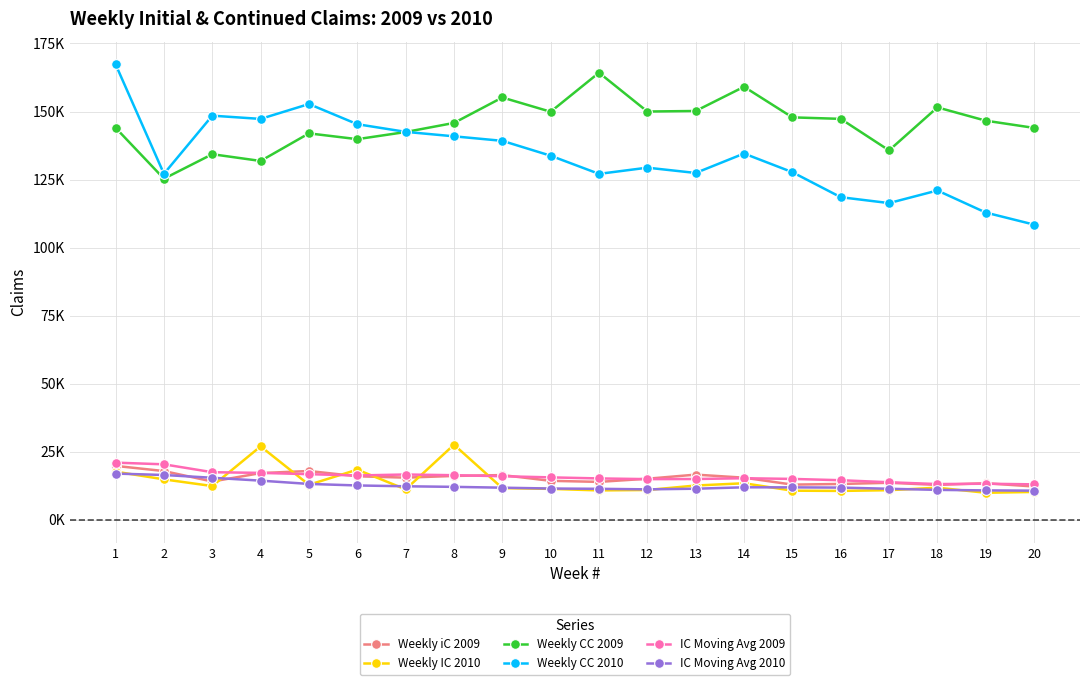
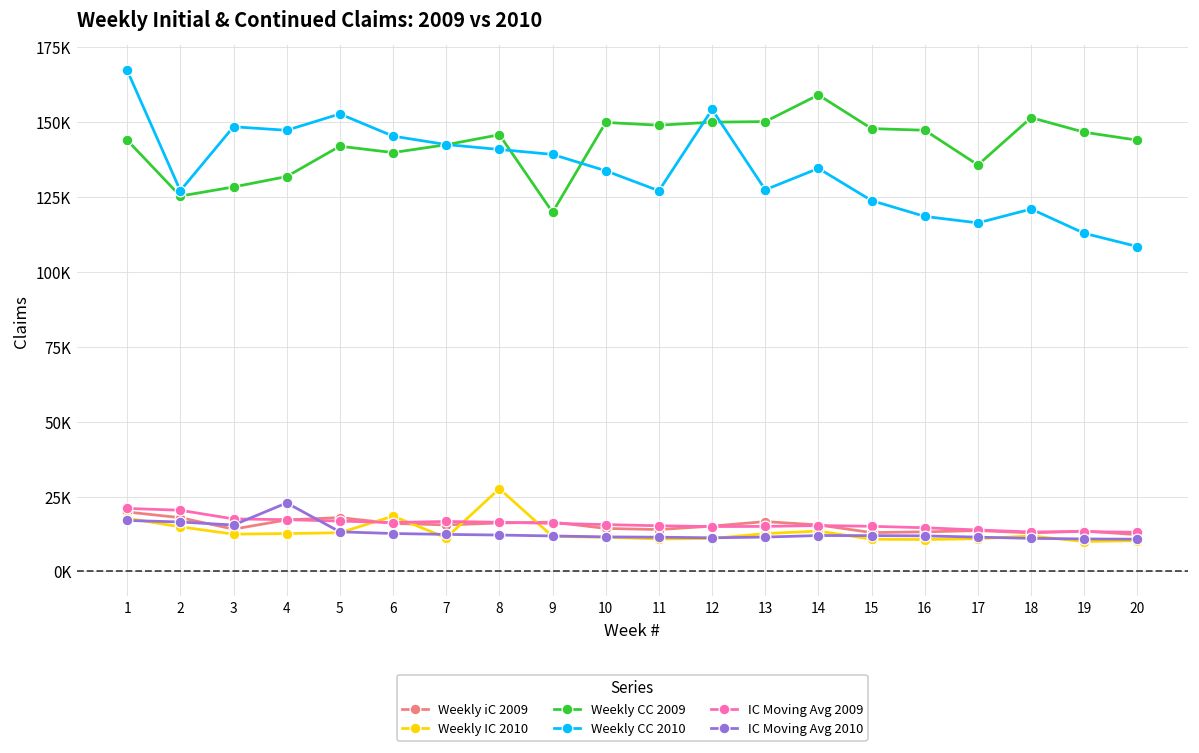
  {
    "Weekly IC 2010": {
      "2": 15000,
      "3": 12000,
-     "4": 27000,
+     "4": 13000,
      "6": 18000,
      "7": 11000,
      "8": 28000,
      "13": 13000,
      "14": 13000,
      "15": 11000,
      "16": 11000
    },
    "Weekly CC 2009": {
      "1": 144000,
      "2": 125000,
-     "3": 134000,
+     "3": 128000,
      "4": 132000,
      "5": 142000,
      "6": 140000,
      "8": 146000,
-     "9": 155000,
+     "9": 120000,
      "10": 150000,
-     "11": 164000,
+     "11": 149000,
      "12": 150000,
      "13": 150000,
      "14": 159000,
      "15": 148000,
      "16": 147000,
      "17": 136000,
      "18": 152000,
      "19": 147000,
      "20": 144000
    },
    "Weekly CC 2010": {
      "1": 167000,
      "2": 127000,
      "3": 148000,
      "4": 147000,
      "5": 153000,
      "6": 145000,
      "8": 141000,
      "9": 139000,
      "10": 134000,
      "11": 127000,
-     "12": 129000,
+     "12": 154000,
      "13": 127000,
      "14": 135000,
-     "15": 128000,
+     "15": 124000,
      "16": 119000,
      "17": 116000,
      "18": 121000,
      "19": 113000,
      "20": 108000
    },
    "IC Moving Avg 2010": {
      "2": 17000,
      "3": 15000,
-     "4": 14000,
+     "4": 23000,
      "6": 13000,
      "7": 12000,
      "8": 12000,
      "13": 11000,
      "14": 12000,
      "15": 12000,
      "16": 12000
    }
  }
